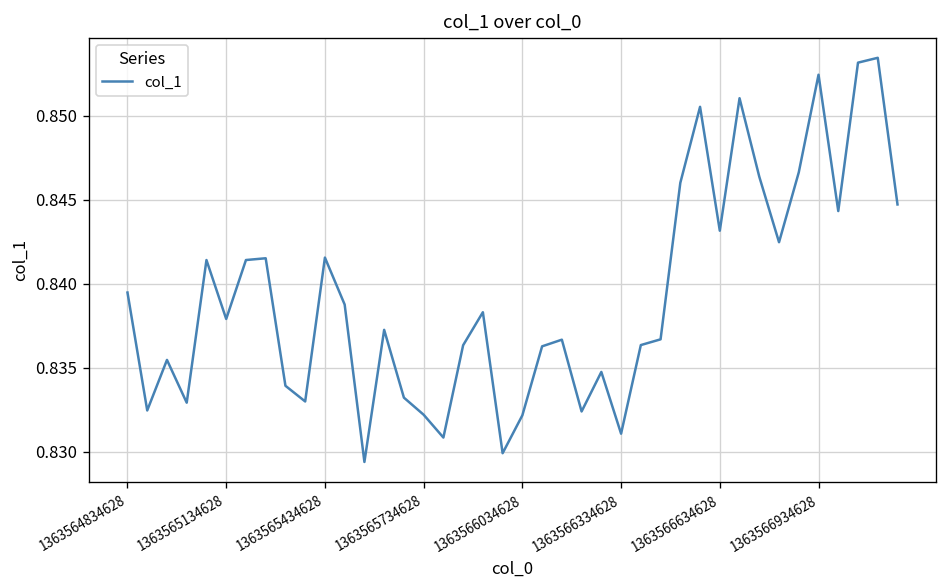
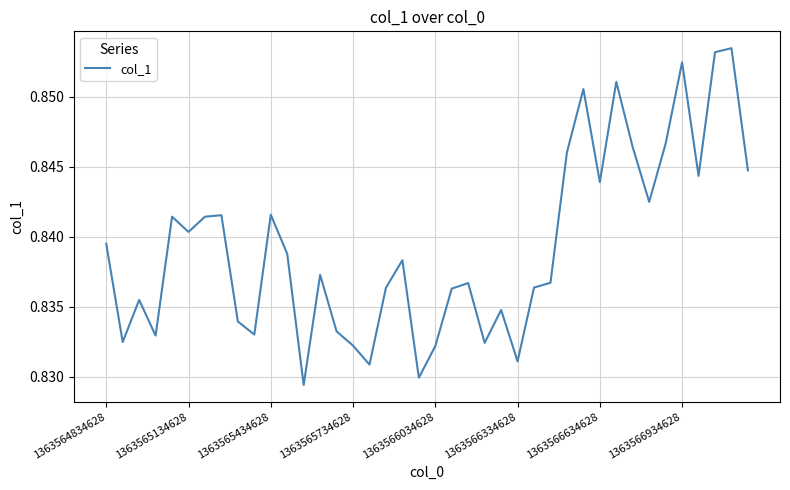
  {
    "1363564834628": 0.8395,
-   "1363565134628": 0.8379,
+   "1363565134628": 0.8403,
    "1363565434628": 0.8416,
    "1363565734628": 0.8322,
    "1363566034628": 0.8322,
    "1363566334628": 0.8311,
-   "1363566634628": 0.8432,
+   "1363566634628": 0.8439,
    "1363566934628": 0.8524
  }
